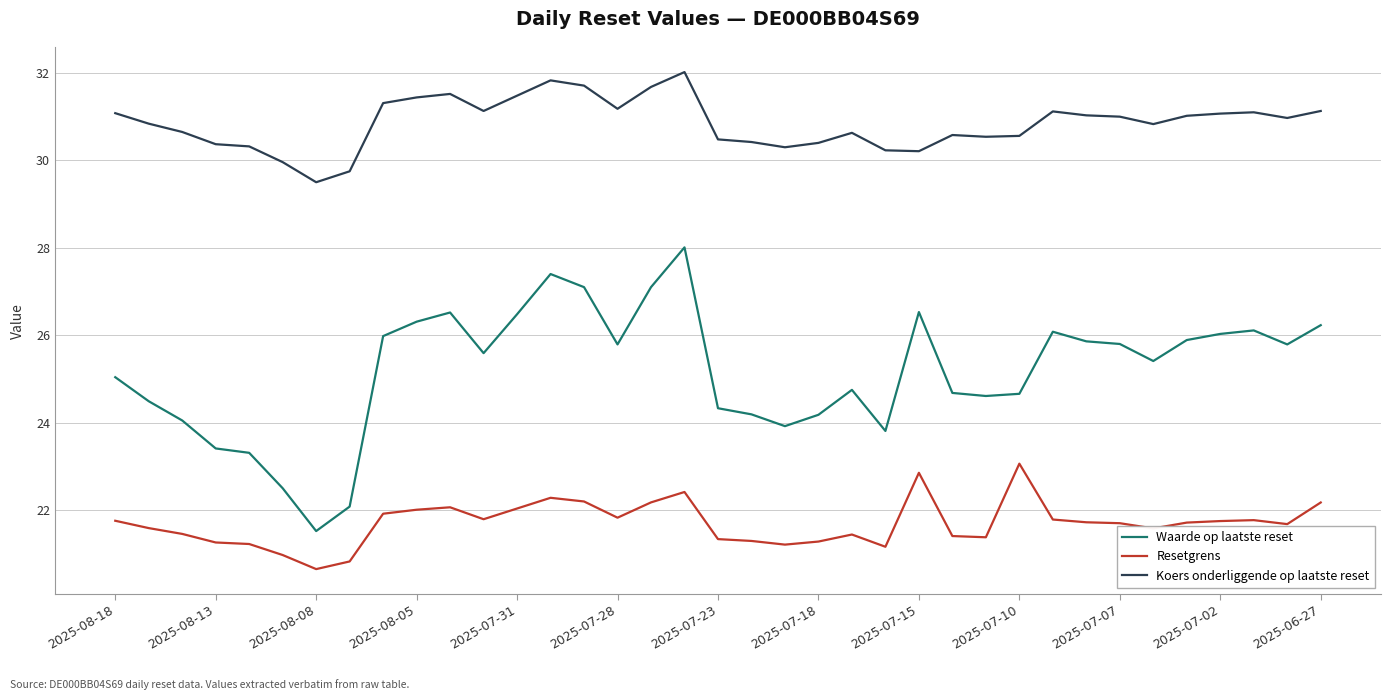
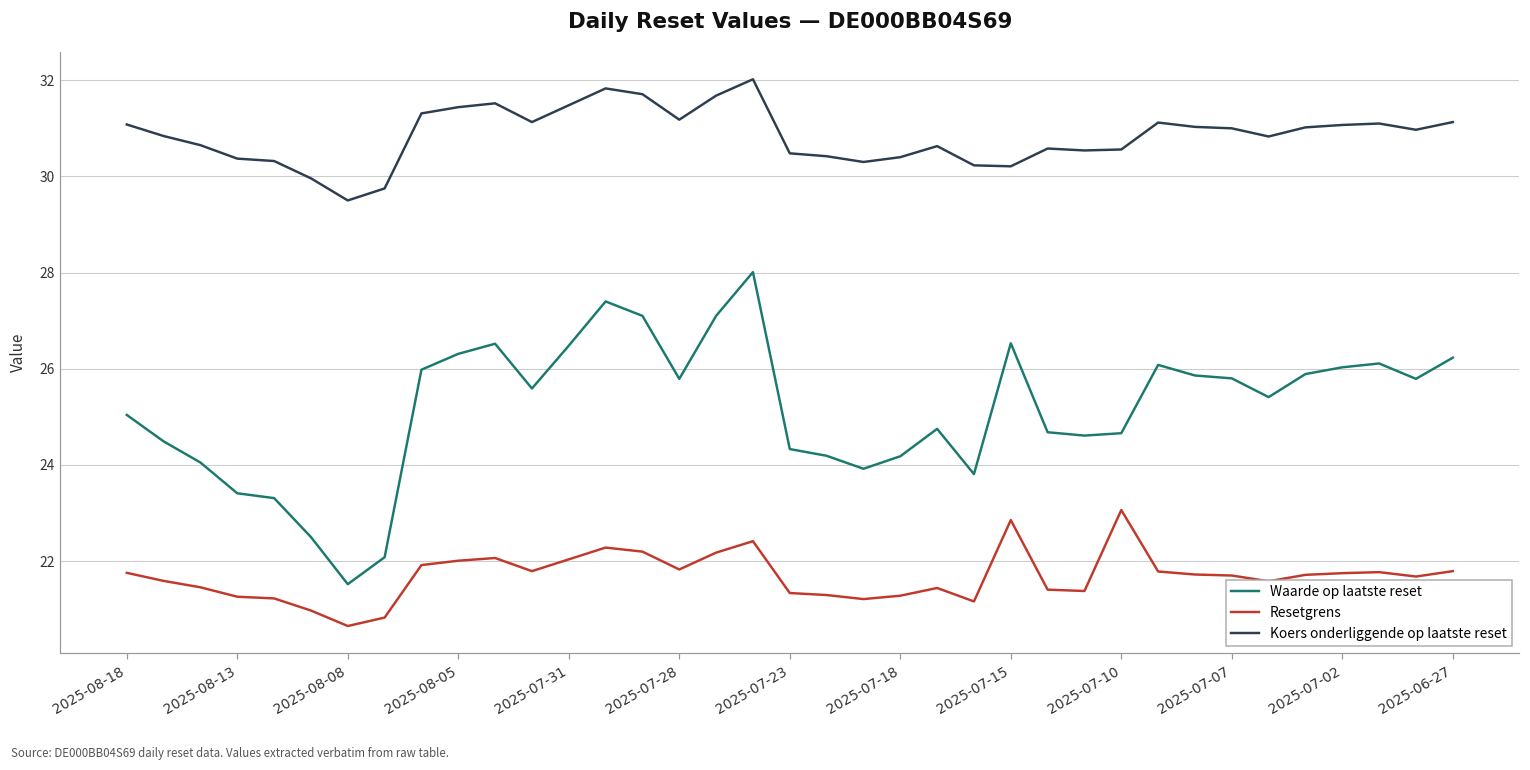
  {
    "Waarde op laatste reset": {
      "2025-08-18": 25.0,
      "2025-08-13": 23.4,
      "2025-08-08": 21.5,
      "2025-08-05": 26.3,
      "2025-07-31": 26.5,
      "2025-07-28": 25.8,
      "2025-07-23": 24.3,
      "2025-07-18": 24.2,
      "2025-07-15": 26.5,
      "2025-07-10": 24.7,
      "2025-07-07": 25.8,
      "2025-07-02": 26.0,
      "2025-06-27": 26.2
    },
    "Resetgrens": {
      "2025-08-18": 21.8,
      "2025-08-13": 21.3,
      "2025-08-08": 20.7,
      "2025-08-05": 22.0,
      "2025-07-31": 22.0,
      "2025-07-28": 21.8,
      "2025-07-23": 21.3,
      "2025-07-18": 21.3,
      "2025-07-15": 22.9,
      "2025-07-10": 23.1,
      "2025-07-07": 21.7,
      "2025-07-02": 21.7,
-     "2025-06-27": 22.2
+     "2025-06-27": 21.8
    },
    "Koers onderliggende op laatste reset": {
      "2025-08-18": 31.1,
      "2025-08-13": 30.4,
      "2025-08-08": 29.5,
      "2025-08-05": 31.4,
      "2025-07-31": 31.5,
      "2025-07-28": 31.2,
      "2025-07-23": 30.5,
      "2025-07-18": 30.4,
      "2025-07-15": 30.2,
      "2025-07-10": 30.6,
      "2025-07-07": 31.0,
      "2025-07-02": 31.1,
      "2025-06-27": 31.1
    }
  }
